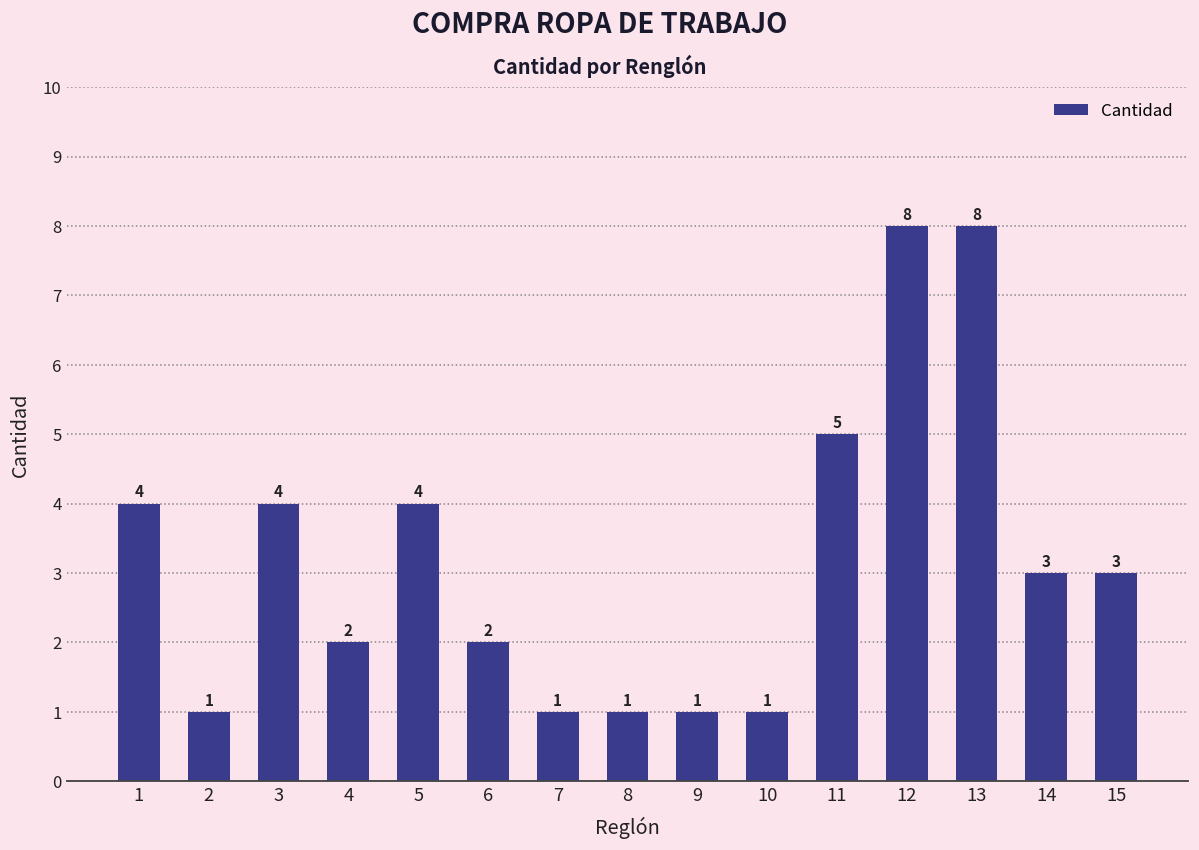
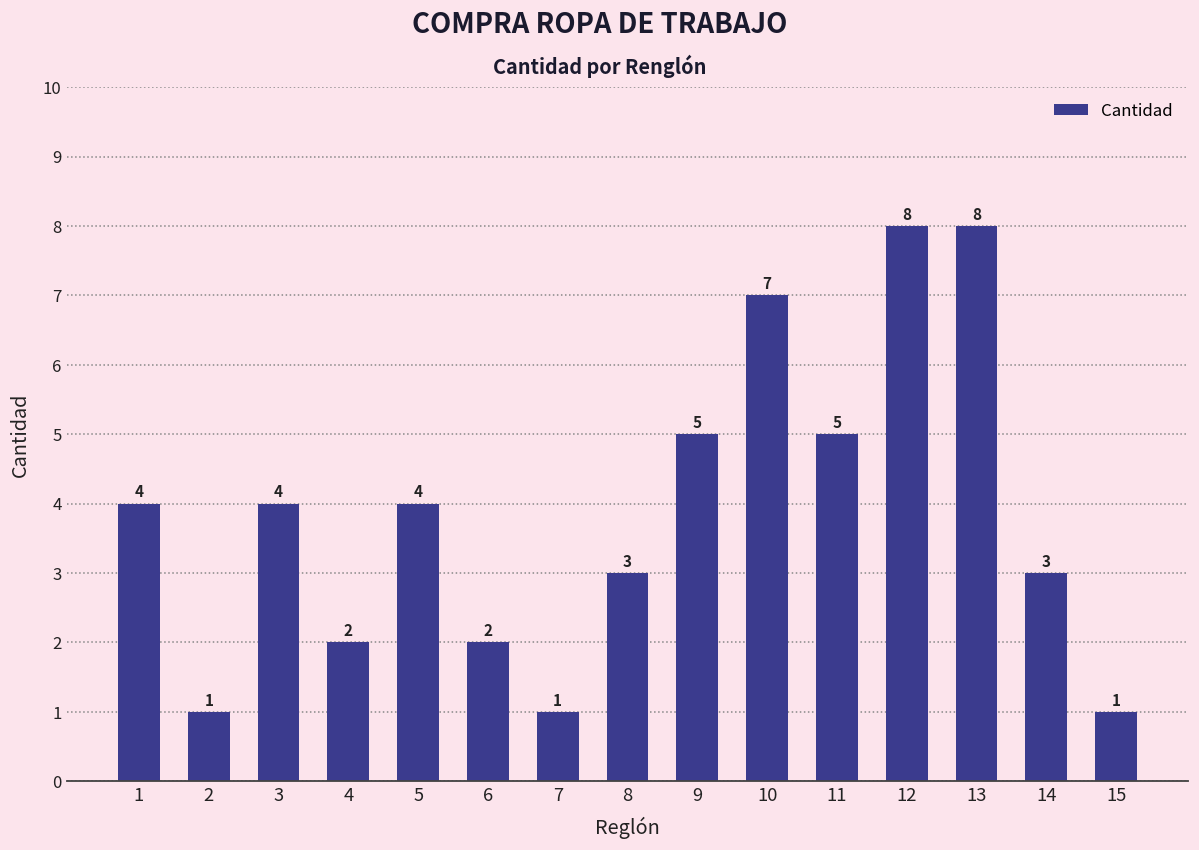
  {
    "1": 4,
    "2": 1,
    "3": 4,
    "4": 2,
    "5": 4,
    "6": 2,
    "7": 1,
-   "8": 1,
-   "9": 1,
-   "10": 1,
+   "8": 3,
+   "9": 5,
+   "10": 7,
    "11": 5,
    "12": 8,
    "13": 8,
    "14": 3,
-   "15": 3
+   "15": 1
  }
